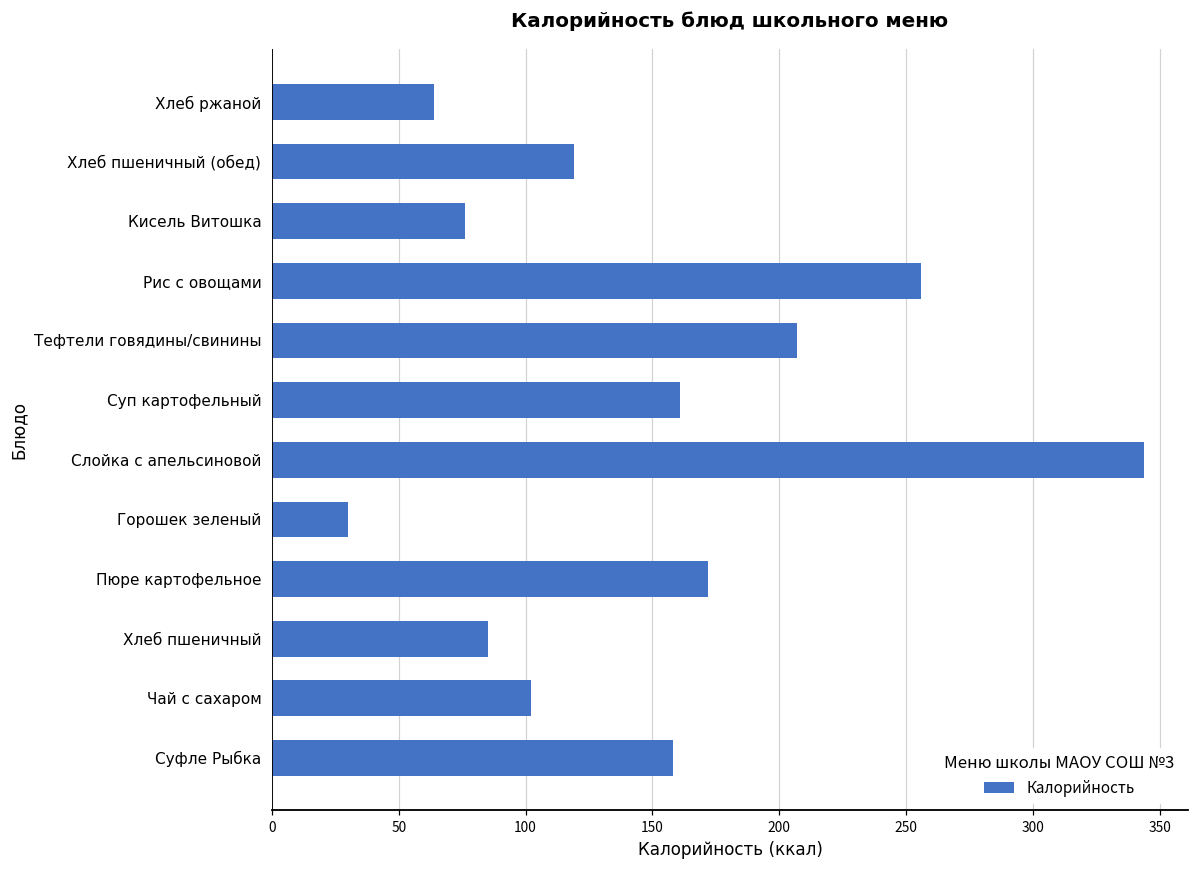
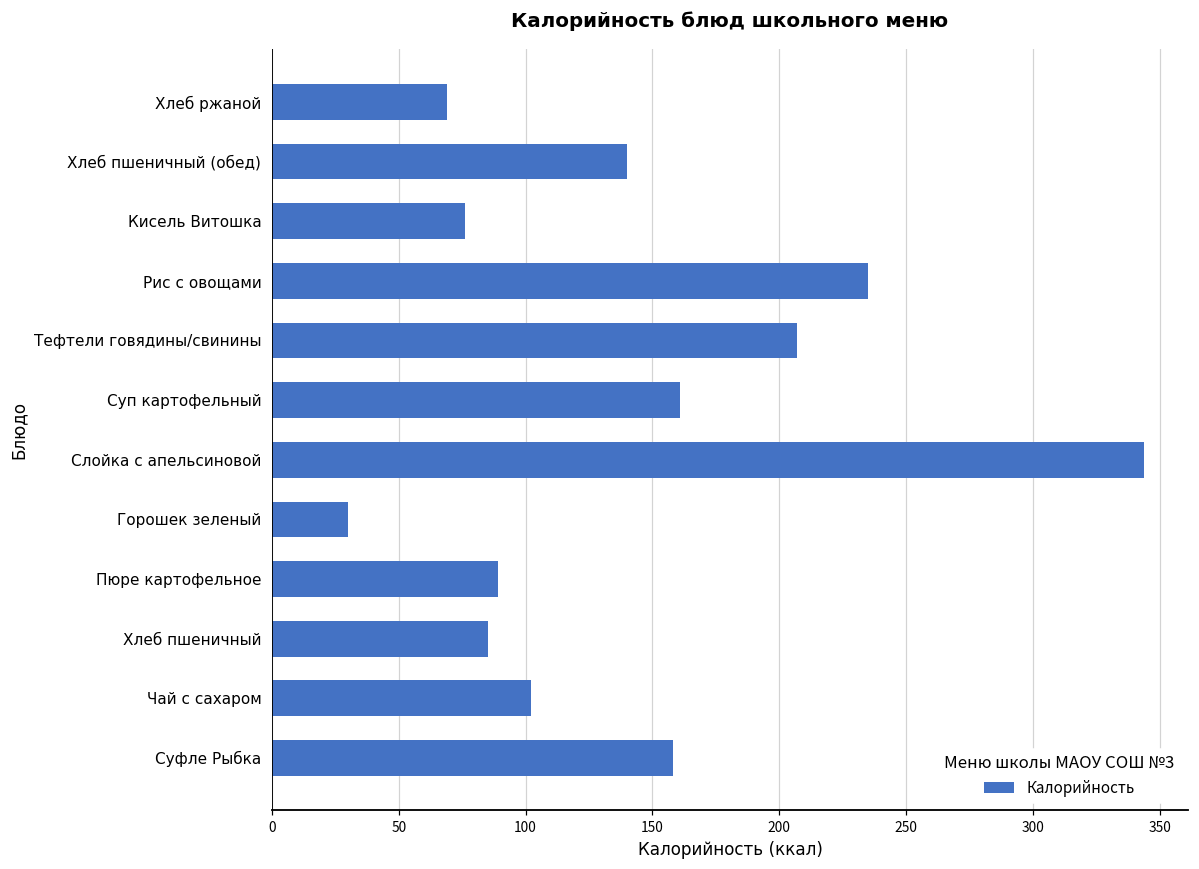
  {
-   "Хлеб ржаной": 64,
-   "Хлеб пшеничный (обед)": 119,
+   "Хлеб ржаной": 69,
+   "Хлеб пшеничный (обед)": 140,
    "Кисель Витошка": 76,
-   "Рис с овощами": 256,
+   "Рис с овощами": 235,
    "Тефтели говядины/свинины": 207,
    "Суп картофельный": 161,
    "Слойка с апельсиновой": 344,
    "Горошек зеленый": 30,
-   "Пюре картофельное": 172,
+   "Пюре картофельное": 89,
    "Хлеб пшеничный": 85,
    "Чай с сахаром": 102,
    "Суфле Рыбка": 158
  }
